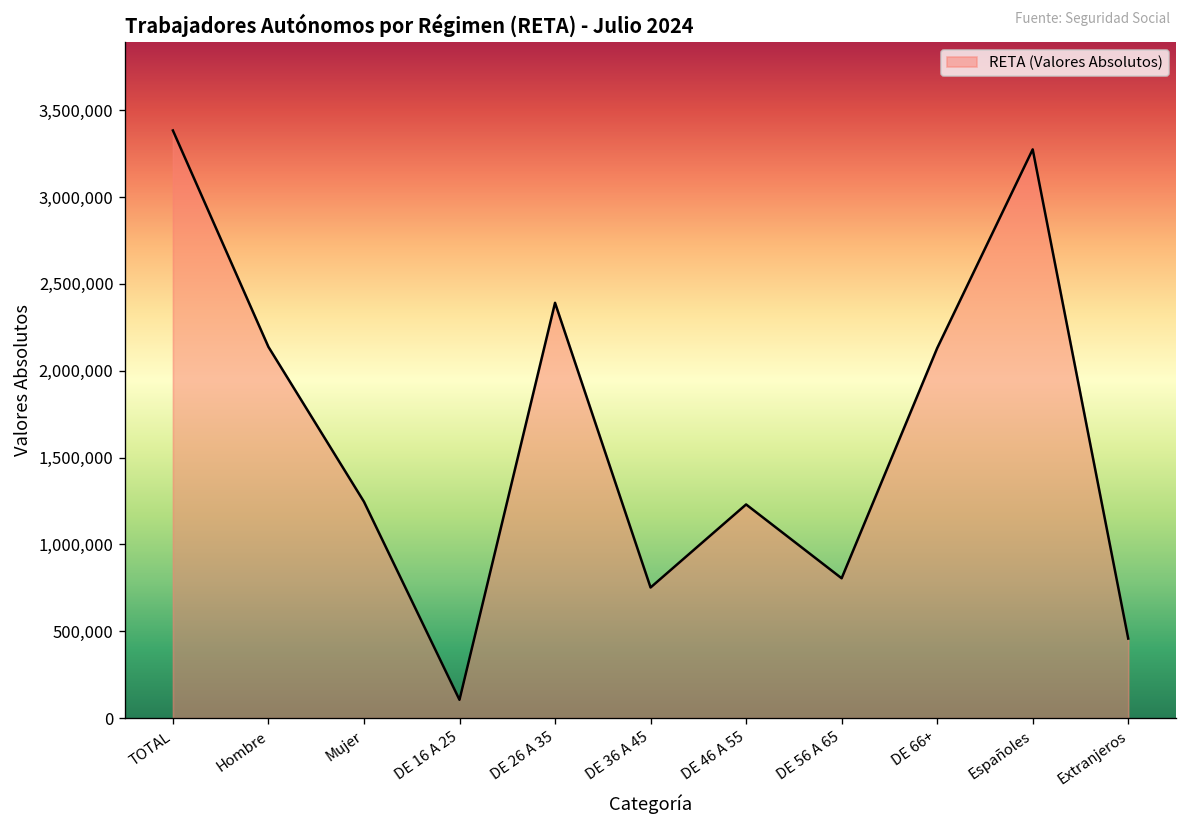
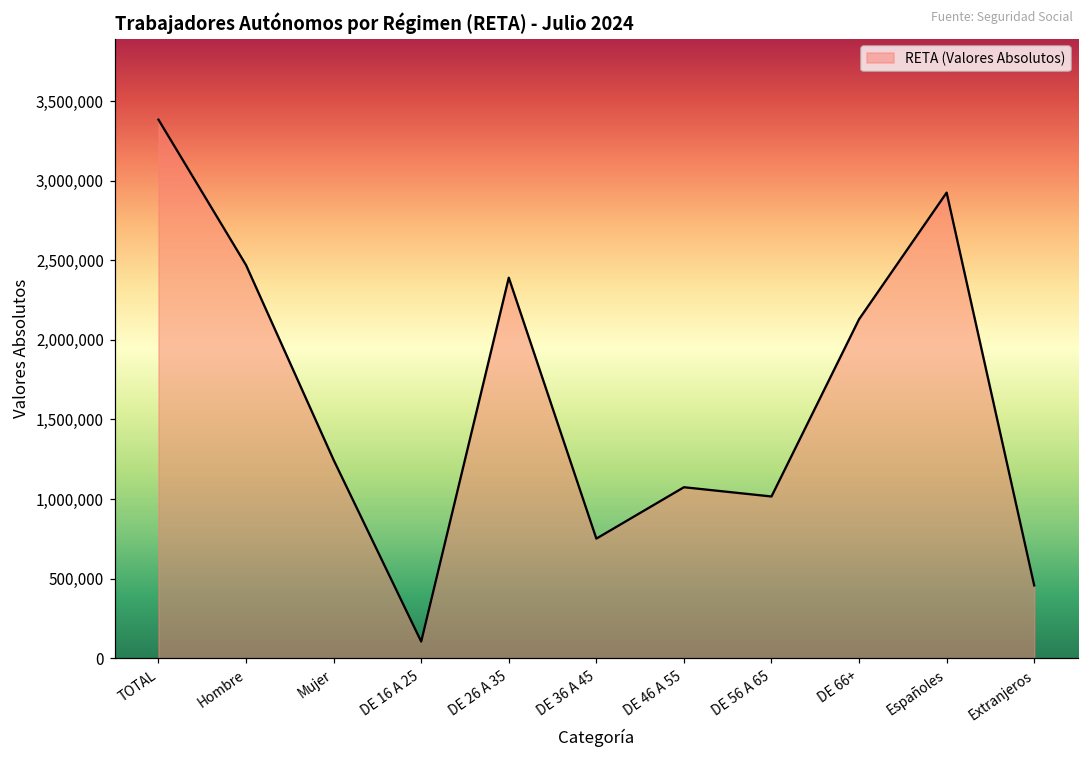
  {
    "TOTAL": "3,380,000",
-   "Hombre": "2,140,000",
+   "Hombre": "2,470,000",
    "Mujer": "1,250,000",
    "DE 16 A 25": "110,000",
    "DE 26 A 35": "2,390,000",
    "DE 36 A 45": "750,000",
-   "DE 46 A 55": "1,230,000",
-   "DE 56 A 65": "800,000",
+   "DE 46 A 55": "1,070,000",
+   "DE 56 A 65": "1,020,000",
    "DE 66+": "2,130,000",
-   "Españoles": "3,270,000",
+   "Españoles": "2,920,000",
    "Extranjeros": "460,000"
  }
